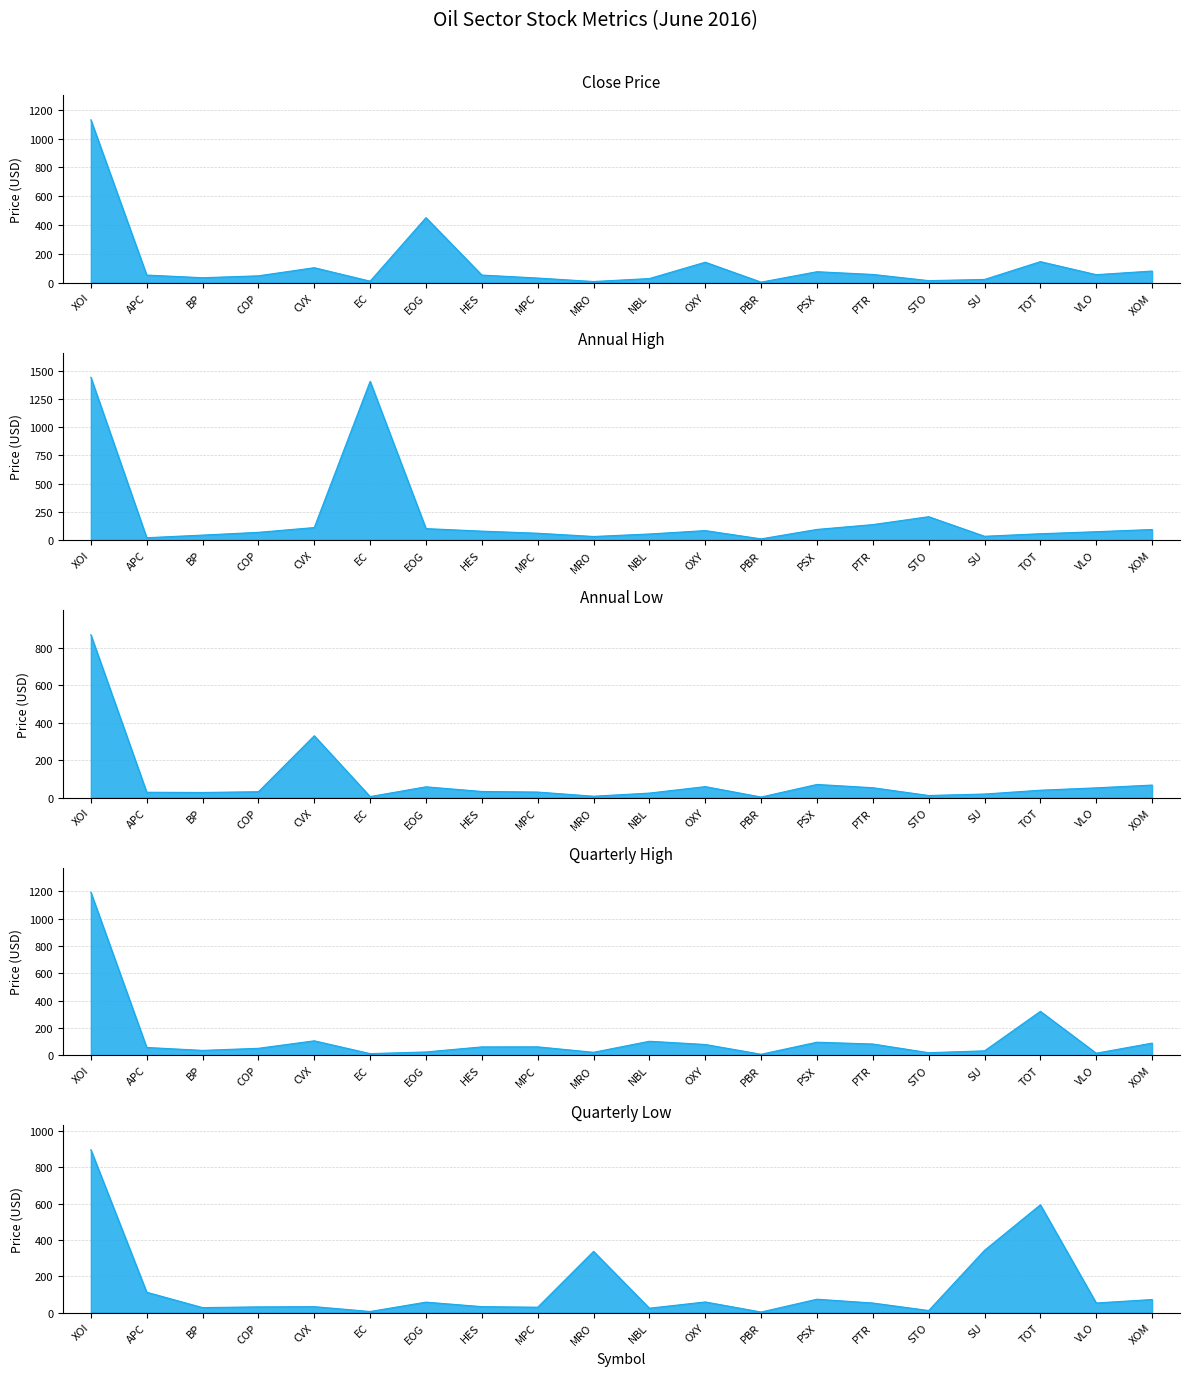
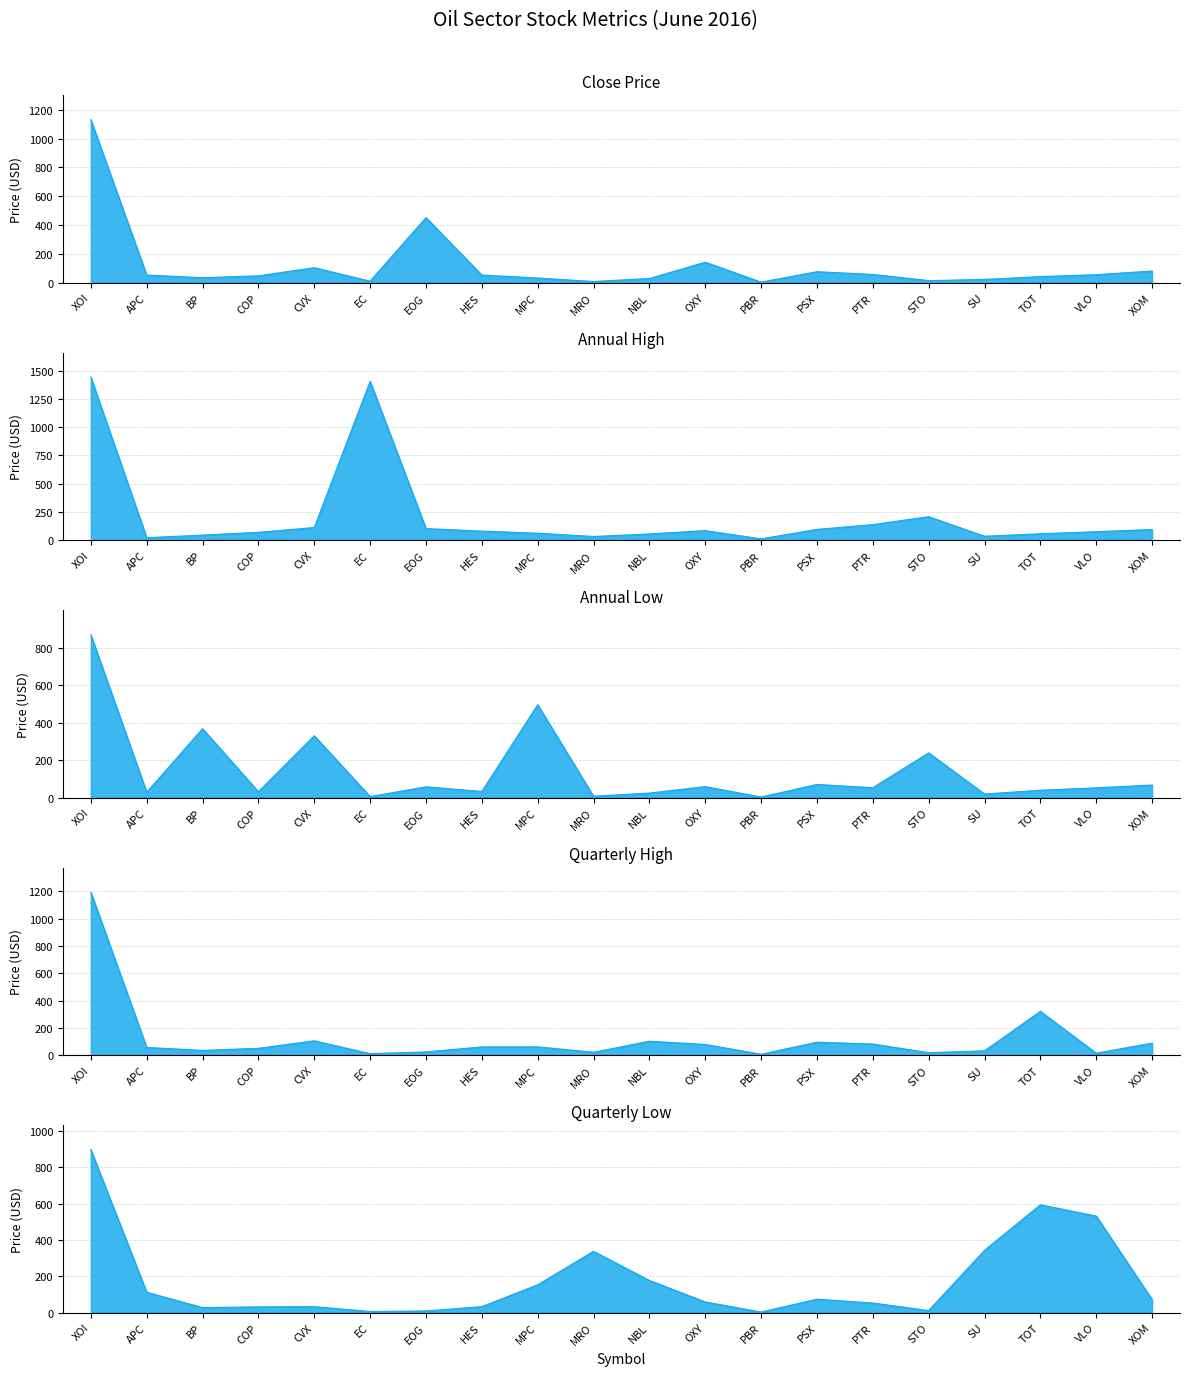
  {
    "Close Price": {
      "XOI": 1130,
      "APC": 50,
      "BP": 30,
      "COP": 50,
      "CVX": 100,
      "EC": 10,
      "EOG": 450,
      "HES": 50,
      "MPC": 30,
      "MRO": 10,
      "NBL": 30,
      "OXY": 140,
      "PBR": 0,
      "PSX": 80,
      "PTR": 60,
      "STO": 10,
      "SU": 20,
-     "TOT": 150,
+     "TOT": 40,
      "VLO": 50,
      "XOM": 80
    },
    "Annual High": {
      "XOI": 1440,
      "APC": 20,
      "BP": 40,
      "COP": 70,
      "CVX": 110,
      "EC": 1410,
      "EOG": 100,
      "HES": 80,
      "MPC": 60,
      "MRO": 30,
      "NBL": 50,
      "OXY": 80,
      "PBR": 10,
      "PSX": 90,
      "PTR": 140,
      "STO": 210,
      "SU": 30,
      "TOT": 60,
      "VLO": 70,
      "XOM": 90
    },
    "Annual Low": {
      "XOI": 870,
      "APC": 30,
-     "BP": 30,
+     "BP": 370,
      "COP": 30,
      "CVX": 330,
      "EC": 10,
      "EOG": 60,
      "HES": 30,
-     "MPC": 30,
+     "MPC": 490,
      "MRO": 10,
      "NBL": 20,
      "OXY": 60,
      "PBR": 0,
      "PSX": 70,
      "PTR": 50,
-     "STO": 10,
+     "STO": 240,
      "SU": 20,
      "TOT": 40,
      "VLO": 50,
      "XOM": 70
    },
    "Quarterly High": {
      "XOI": 1190,
      "APC": 60,
      "BP": 30,
      "COP": 50,
      "CVX": 100,
      "EC": 10,
      "EOG": 20,
      "HES": 60,
      "MPC": 60,
      "MRO": 20,
      "NBL": 100,
      "OXY": 80,
      "PBR": 10,
      "PSX": 90,
      "PTR": 80,
      "STO": 20,
      "SU": 30,
      "TOT": 320,
      "VLO": 10,
      "XOM": 90
    },
    "Quarterly Low": {
      "XOI": 900,
      "APC": 110,
      "BP": 30,
      "COP": 30,
      "CVX": 30,
      "EC": 10,
-     "EOG": 60,
+     "EOG": 10,
      "HES": 30,
-     "MPC": 30,
+     "MPC": 150,
      "MRO": 340,
-     "NBL": 20,
+     "NBL": 180,
      "OXY": 60,
      "PBR": 0,
      "PSX": 70,
      "PTR": 50,
      "STO": 10,
      "SU": 340,
      "TOT": 590,
-     "VLO": 50,
+     "VLO": 530,
      "XOM": 70
    }
  }
